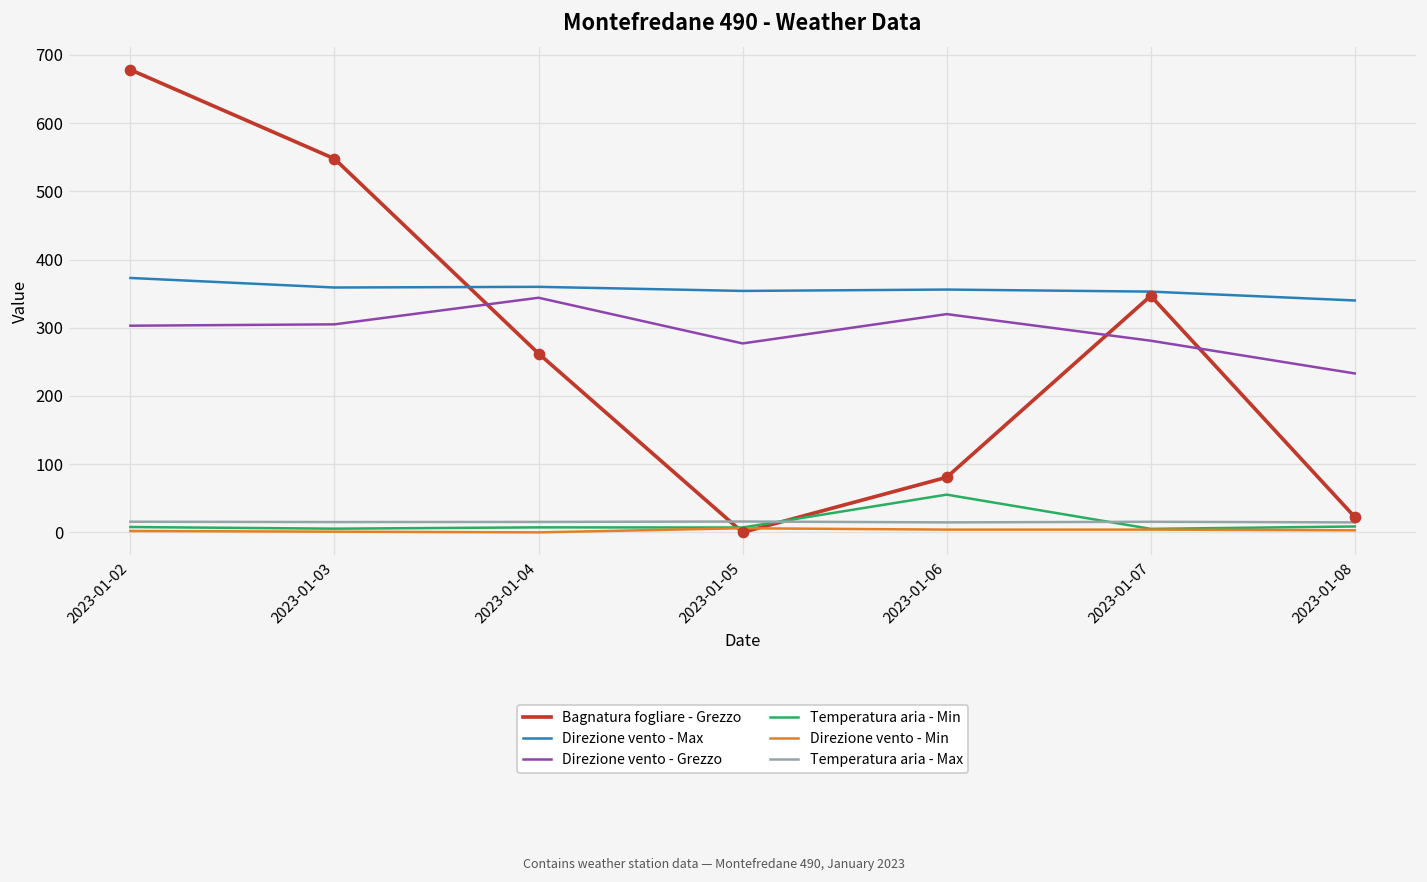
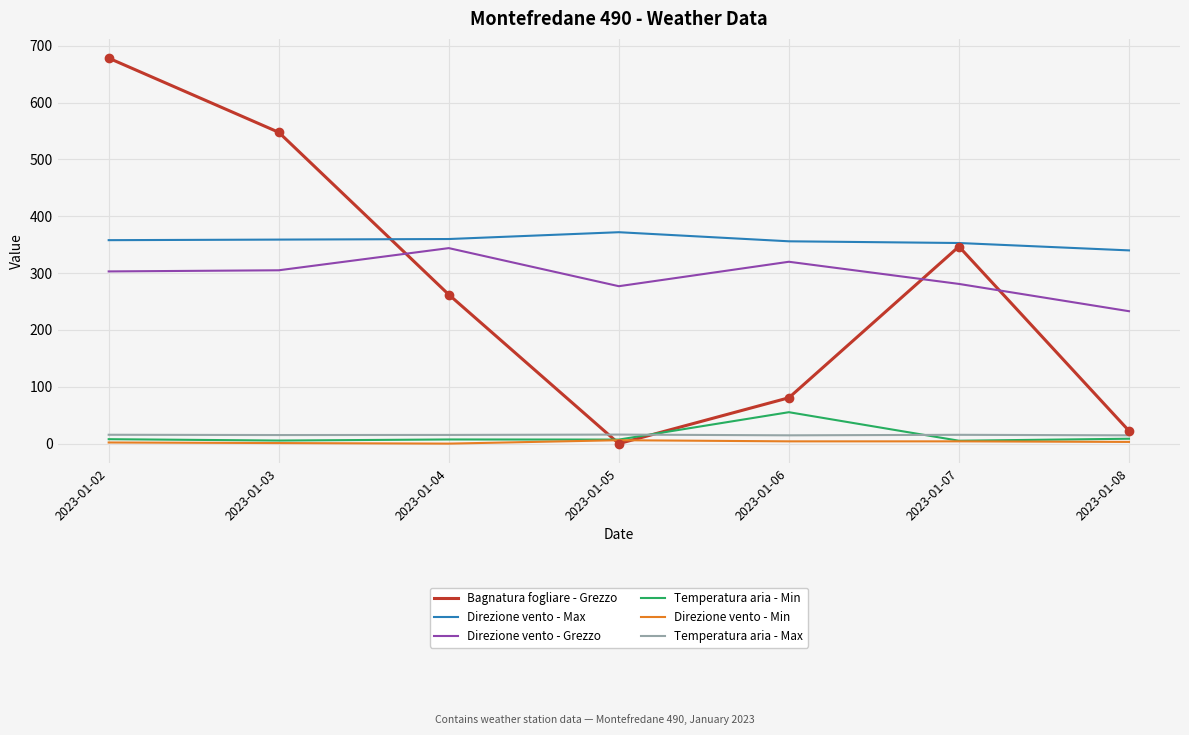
  {
    "Bagnatura fogliare - Grezzo": {
      "2023-01-02": 680,
      "2023-01-03": 550,
      "2023-01-04": 260,
      "2023-01-05": 0,
      "2023-01-06": 80,
      "2023-01-07": 350,
      "2023-01-08": 20
    },
    "Direzione vento - Max": {
-     "2023-01-02": 370,
+     "2023-01-02": 360,
      "2023-01-03": 360,
      "2023-01-04": 360,
-     "2023-01-05": 350,
+     "2023-01-05": 370,
      "2023-01-06": 360,
      "2023-01-07": 350,
      "2023-01-08": 340
    },
    "Direzione vento - Grezzo": {
      "2023-01-02": 300,
      "2023-01-03": 310,
      "2023-01-04": 340,
      "2023-01-05": 280,
      "2023-01-06": 320,
      "2023-01-07": 280,
      "2023-01-08": 230
    },
    "Temperatura aria - Min": {
      "2023-01-02": 10,
      "2023-01-04": 10,
      "2023-01-06": 60,
      "2023-01-08": 10
    },
    "Direzione vento - Min": {
      "2023-01-02": 0,
      "2023-01-04": 0,
      "2023-01-06": 0,
      "2023-01-08": 0
    },
    "Temperatura aria - Max": {
      "2023-01-02": 20,
      "2023-01-03": 20,
      "2023-01-04": 20,
      "2023-01-05": 20,
      "2023-01-06": 10,
      "2023-01-07": 20,
      "2023-01-08": 10
    }
  }
